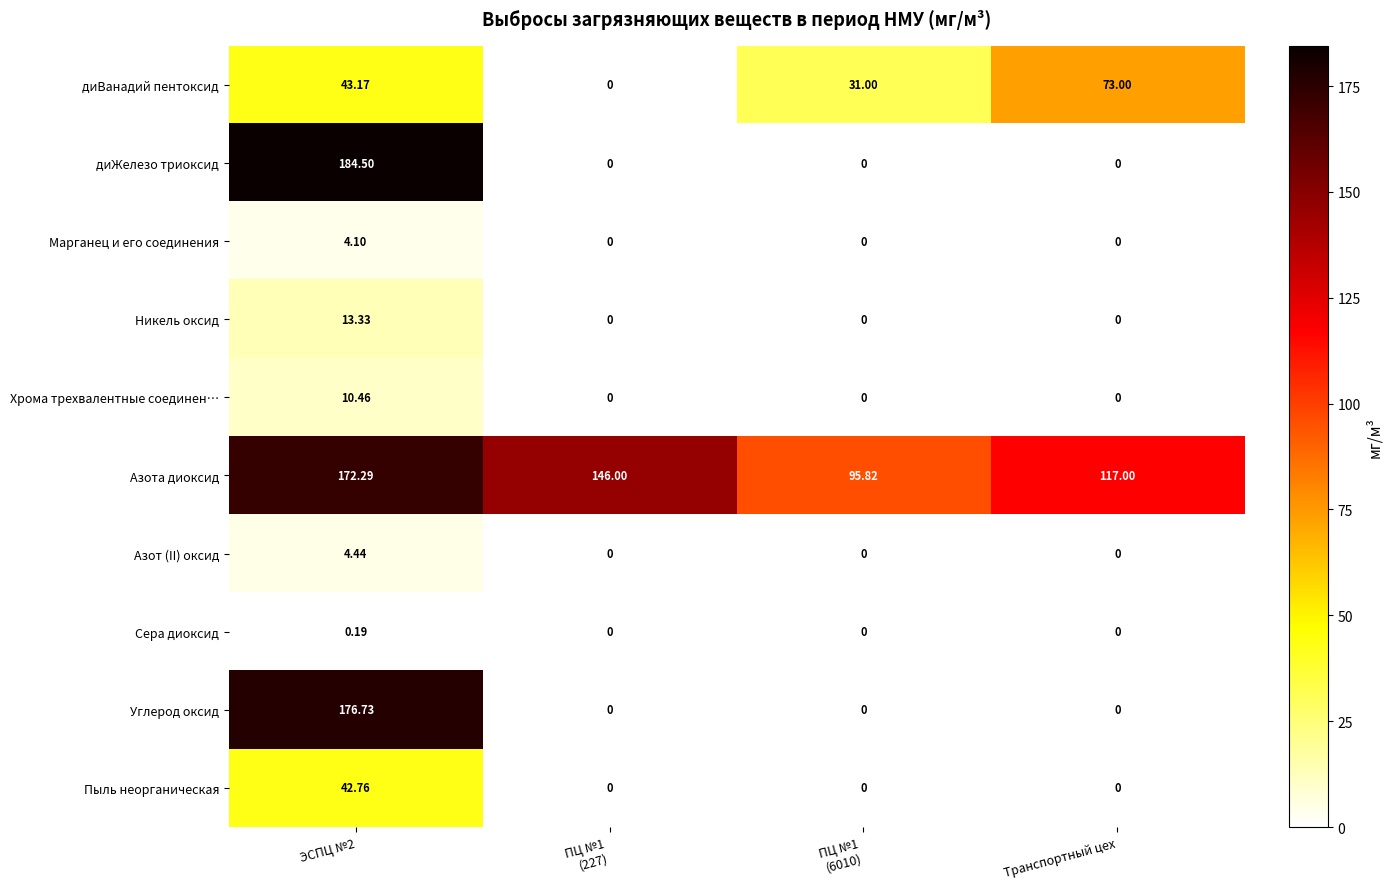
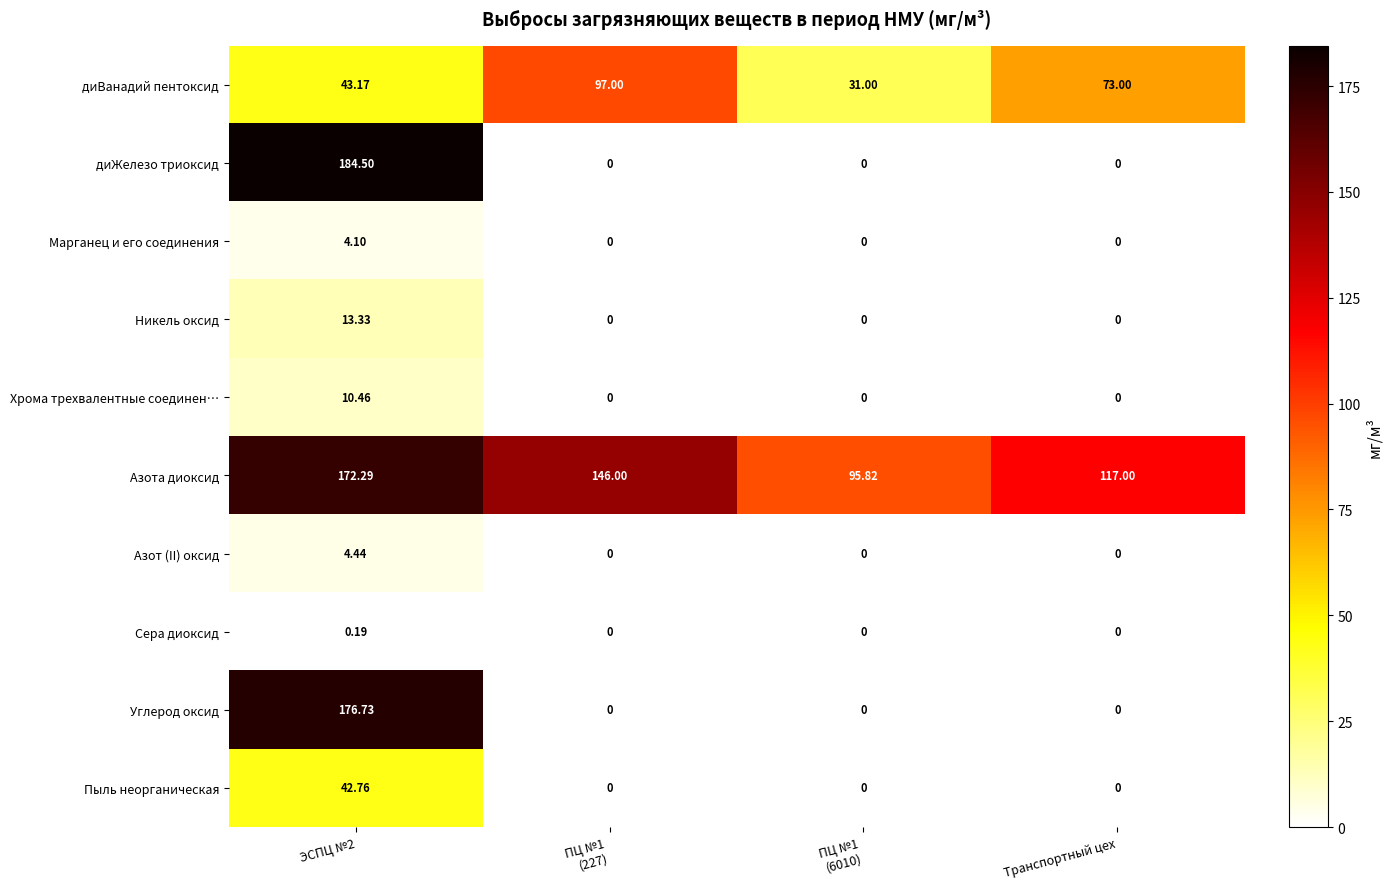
  {
    "диВанадий пентоксид": {
      "ЭСПЦ №2": 43.17,
-     "ПЦ №1 (227)": 0,
+     "ПЦ №1 (227)": 97.00,
      "ПЦ №1 (6010)": 31.00,
      "Транспортный цех": 73.00
    },
    "диЖелезо триоксид": {
      "ЭСПЦ №2": 184.50,
      "ПЦ №1 (227)": 0,
      "ПЦ №1 (6010)": 0,
      "Транспортный цех": 0
    },
    "Марганец и его соединения": {
      "ЭСПЦ №2": 4.10,
      "ПЦ №1 (227)": 0,
      "ПЦ №1 (6010)": 0,
      "Транспортный цех": 0
    },
    "Никель оксид": {
      "ЭСПЦ №2": 13.33,
      "ПЦ №1 (227)": 0,
      "ПЦ №1 (6010)": 0,
      "Транспортный цех": 0
    },
    "Хрома трехвалентные соединен…": {
      "ЭСПЦ №2": 10.46,
      "ПЦ №1 (227)": 0,
      "ПЦ №1 (6010)": 0,
      "Транспортный цех": 0
    },
    "Азота диоксид": {
      "ЭСПЦ №2": 172.29,
      "ПЦ №1 (227)": 146.00,
      "ПЦ №1 (6010)": 95.82,
      "Транспортный цех": 117.00
    },
    "Азот (II) оксид": {
      "ЭСПЦ №2": 4.44,
      "ПЦ №1 (227)": 0,
      "ПЦ №1 (6010)": 0,
      "Транспортный цех": 0
    },
    "Сера диоксид": {
      "ЭСПЦ №2": 0.19,
      "ПЦ №1 (227)": 0,
      "ПЦ №1 (6010)": 0,
      "Транспортный цех": 0
    },
    "Углерод оксид": {
      "ЭСПЦ №2": 176.73,
      "ПЦ №1 (227)": 0,
      "ПЦ №1 (6010)": 0,
      "Транспортный цех": 0
    },
    "Пыль неорганическая": {
      "ЭСПЦ №2": 42.76,
      "ПЦ №1 (227)": 0,
      "ПЦ №1 (6010)": 0,
      "Транспортный цех": 0
    }
  }
